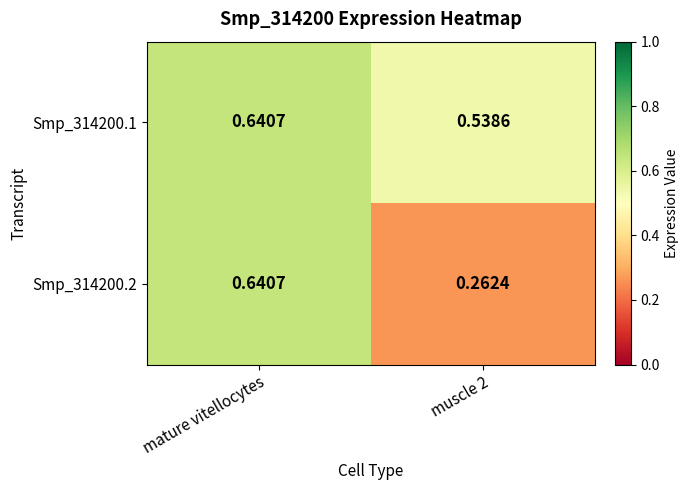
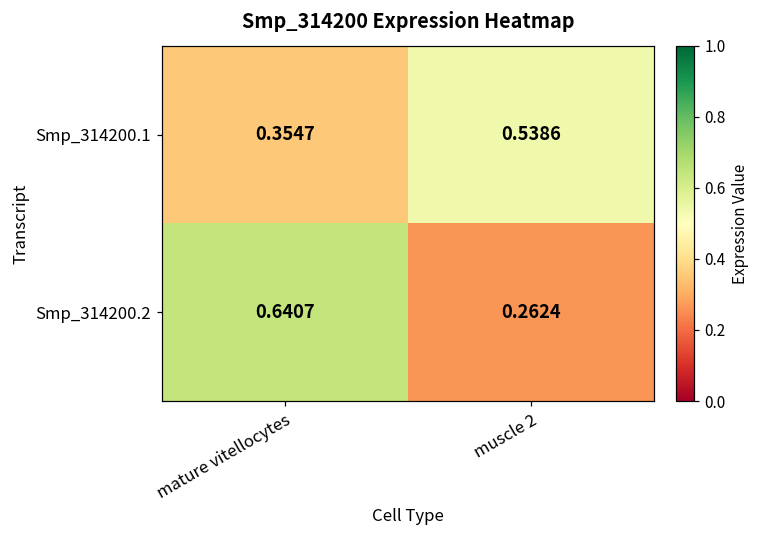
  {
    "Smp_314200.1": {
-     "mature vitellocytes": 0.6407,
+     "mature vitellocytes": 0.3547,
      "muscle 2": 0.5386
    },
    "Smp_314200.2": {
      "mature vitellocytes": 0.6407,
      "muscle 2": 0.2624
    }
  }
